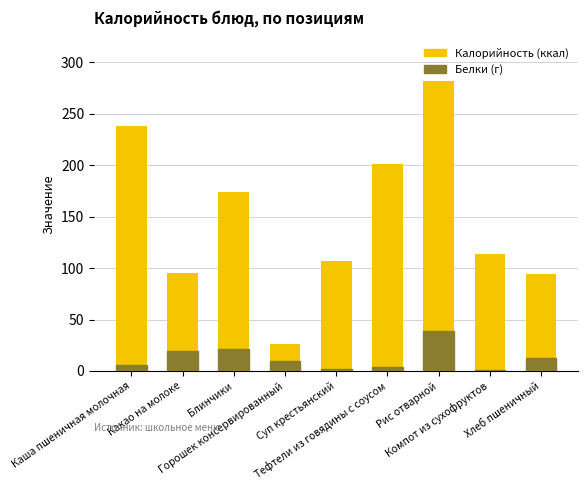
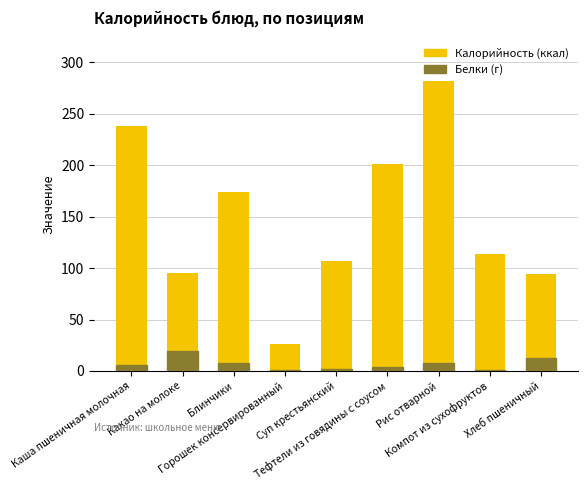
  {
    "Белки (г)": {
-     "Блинчики": 22,
-     "Горошек консервированный": 10,
-     "Рис отварной": 39
+     "Блинчики": 8,
+     "Горошек консервированный": 1,
+     "Рис отварной": 7
    }
  }
